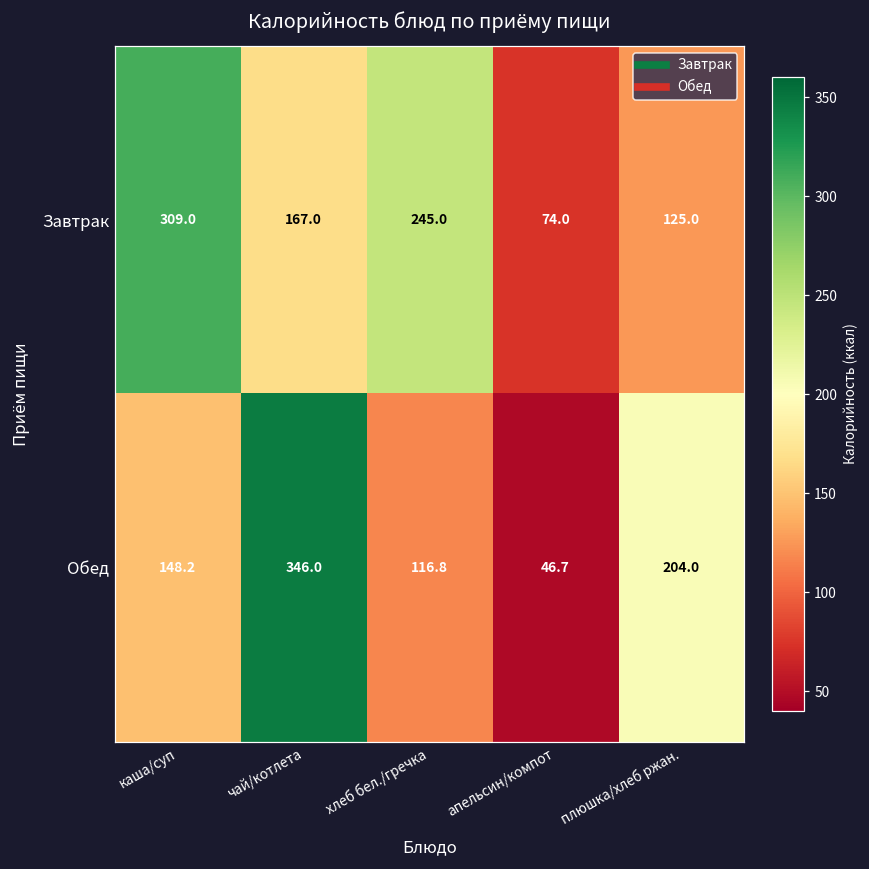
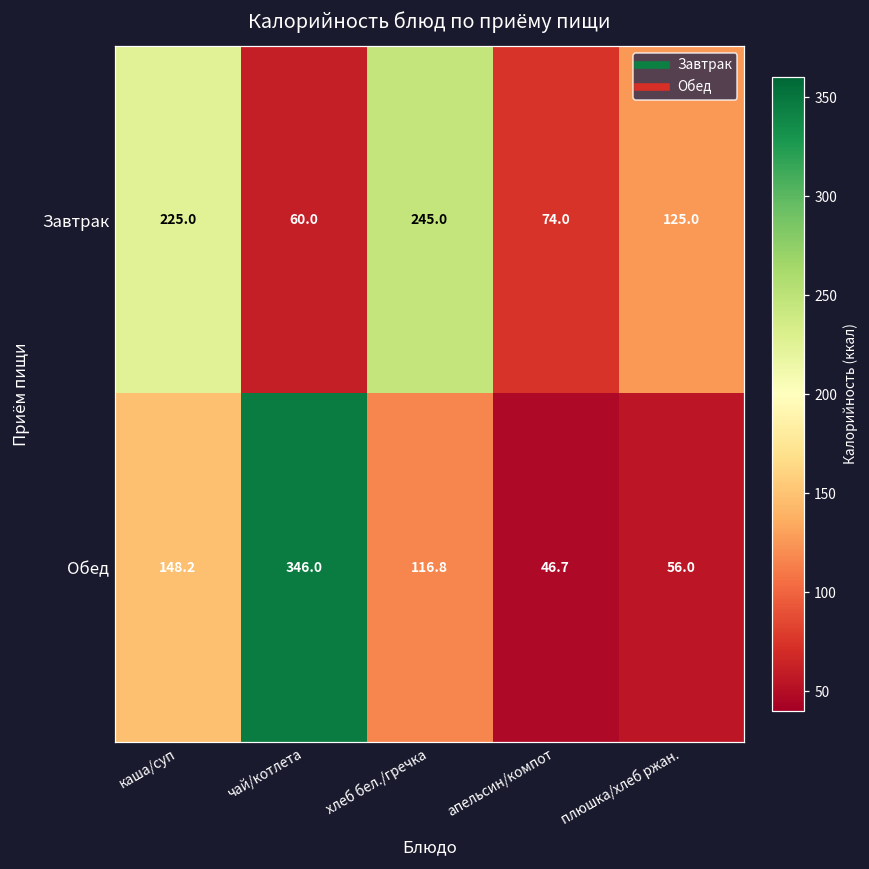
  {
    "Завтрак": {
-     "каша/суп": 309.0,
-     "чай/котлета": 167.0,
+     "каша/суп": 225.0,
+     "чай/котлета": 60.0,
      "хлеб бел./гречка": 245.0,
      "апельсин/компот": 74.0,
      "плюшка/хлеб ржан.": 125.0
    },
    "Обед": {
      "каша/суп": 148.2,
      "чай/котлета": 346.0,
      "хлеб бел./гречка": 116.8,
      "апельсин/компот": 46.7,
-     "плюшка/хлеб ржан.": 204.0
+     "плюшка/хлеб ржан.": 56.0
    }
  }
